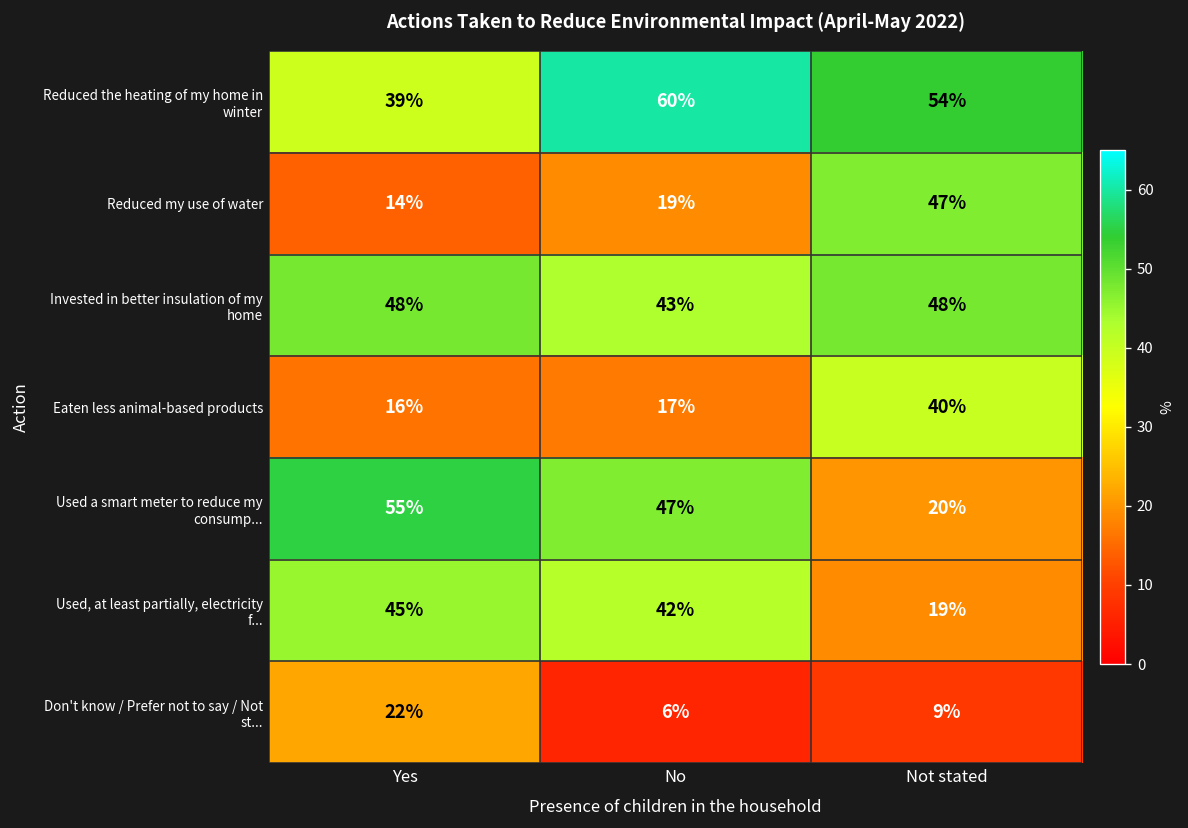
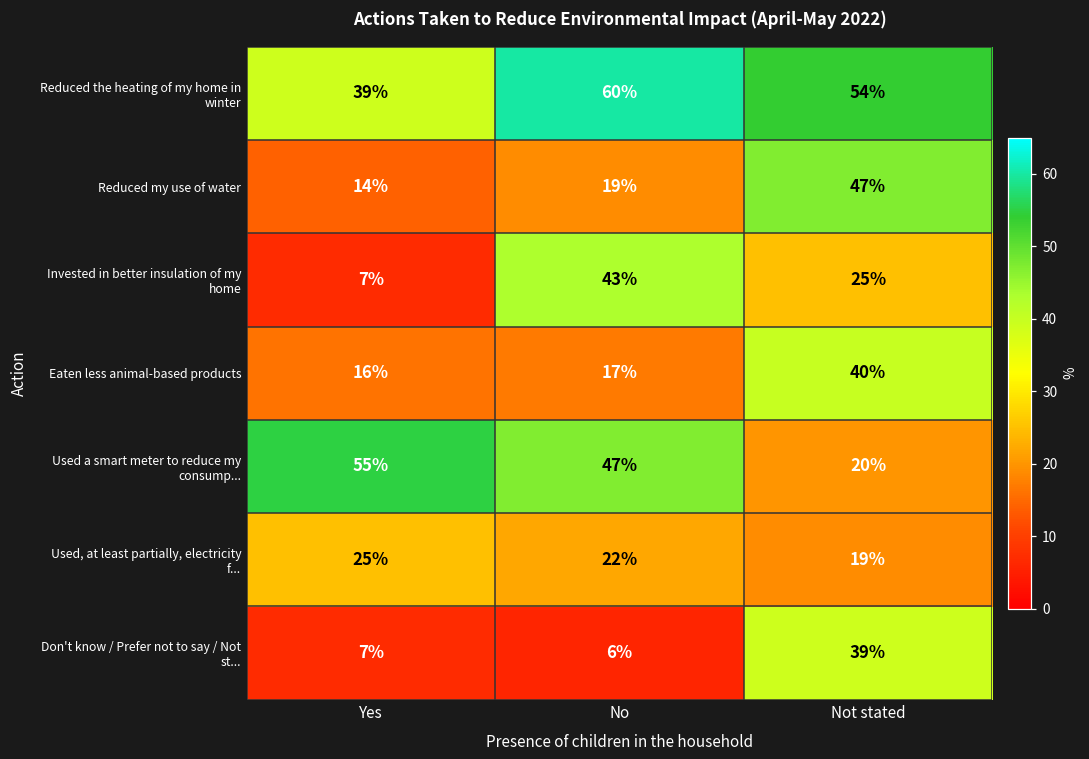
  {
    "Reduced the heating of my home in winter": {
      "Yes": "39%",
      "No": "60%",
      "Not stated": "54%"
    },
    "Reduced my use of water": {
      "Yes": "14%",
      "No": "19%",
      "Not stated": "47%"
    },
    "Invested in better insulation of my home": {
-     "Yes": "48%",
+     "Yes": "7%",
      "No": "43%",
-     "Not stated": "48%"
+     "Not stated": "25%"
    },
    "Eaten less animal-based products": {
      "Yes": "16%",
      "No": "17%",
      "Not stated": "40%"
    },
    "Used a smart meter to reduce my consump...": {
      "Yes": "55%",
      "No": "47%",
      "Not stated": "20%"
    },
    "Used, at least partially, electricity f...": {
-     "Yes": "45%",
-     "No": "42%",
+     "Yes": "25%",
+     "No": "22%",
      "Not stated": "19%"
    },
    "Don't know / Prefer not to say / Not st...": {
-     "Yes": "22%",
+     "Yes": "7%",
      "No": "6%",
-     "Not stated": "9%"
+     "Not stated": "39%"
    }
  }
